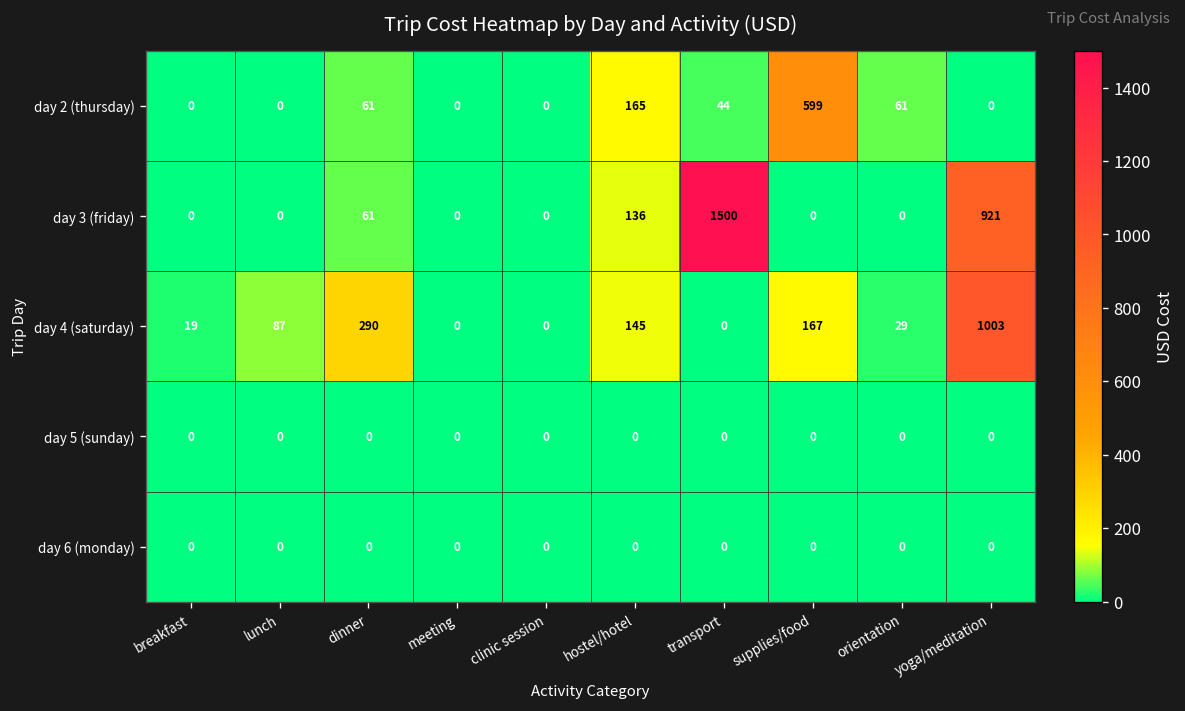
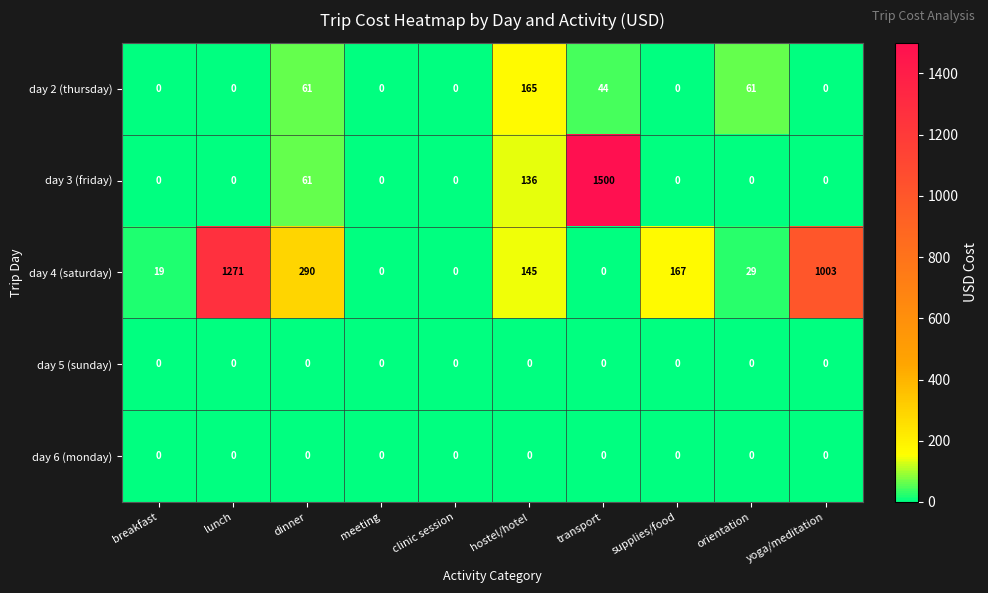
  {
    "day 2 (thursday)": {
      "breakfast": 0,
      "lunch": 0,
      "dinner": 61,
      "meeting": 0,
      "clinic session": 0,
      "hostel/hotel": 165,
      "transport": 44,
-     "supplies/food": 599,
+     "supplies/food": 0,
      "orientation": 61,
      "yoga/meditation": 0
    },
    "day 3 (friday)": {
      "breakfast": 0,
      "lunch": 0,
      "dinner": 61,
      "meeting": 0,
      "clinic session": 0,
      "hostel/hotel": 136,
      "transport": 1500,
      "supplies/food": 0,
      "orientation": 0,
-     "yoga/meditation": 921
+     "yoga/meditation": 0
    },
    "day 4 (saturday)": {
      "breakfast": 19,
-     "lunch": 87,
+     "lunch": 1271,
      "dinner": 290,
      "meeting": 0,
      "clinic session": 0,
      "hostel/hotel": 145,
      "transport": 0,
      "supplies/food": 167,
      "orientation": 29,
      "yoga/meditation": 1003
    },
    "day 5 (sunday)": {
      "breakfast": 0,
      "lunch": 0,
      "dinner": 0,
      "meeting": 0,
      "clinic session": 0,
      "hostel/hotel": 0,
      "transport": 0,
      "supplies/food": 0,
      "orientation": 0,
      "yoga/meditation": 0
    },
    "day 6 (monday)": {
      "breakfast": 0,
      "lunch": 0,
      "dinner": 0,
      "meeting": 0,
      "clinic session": 0,
      "hostel/hotel": 0,
      "transport": 0,
      "supplies/food": 0,
      "orientation": 0,
      "yoga/meditation": 0
    }
  }
